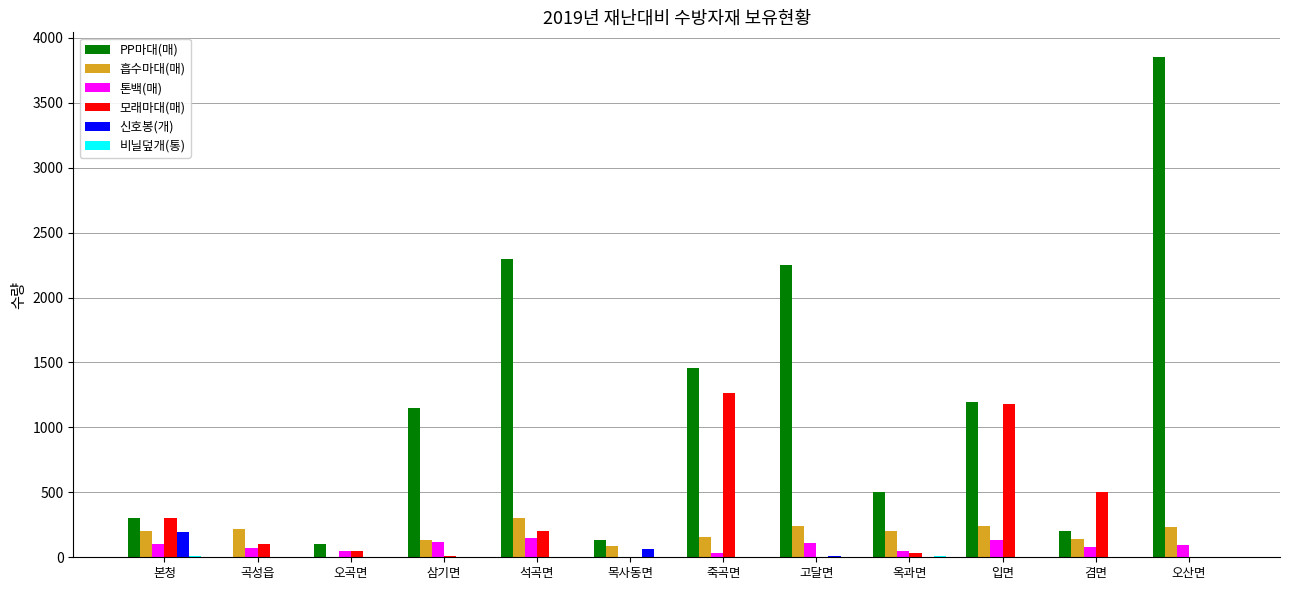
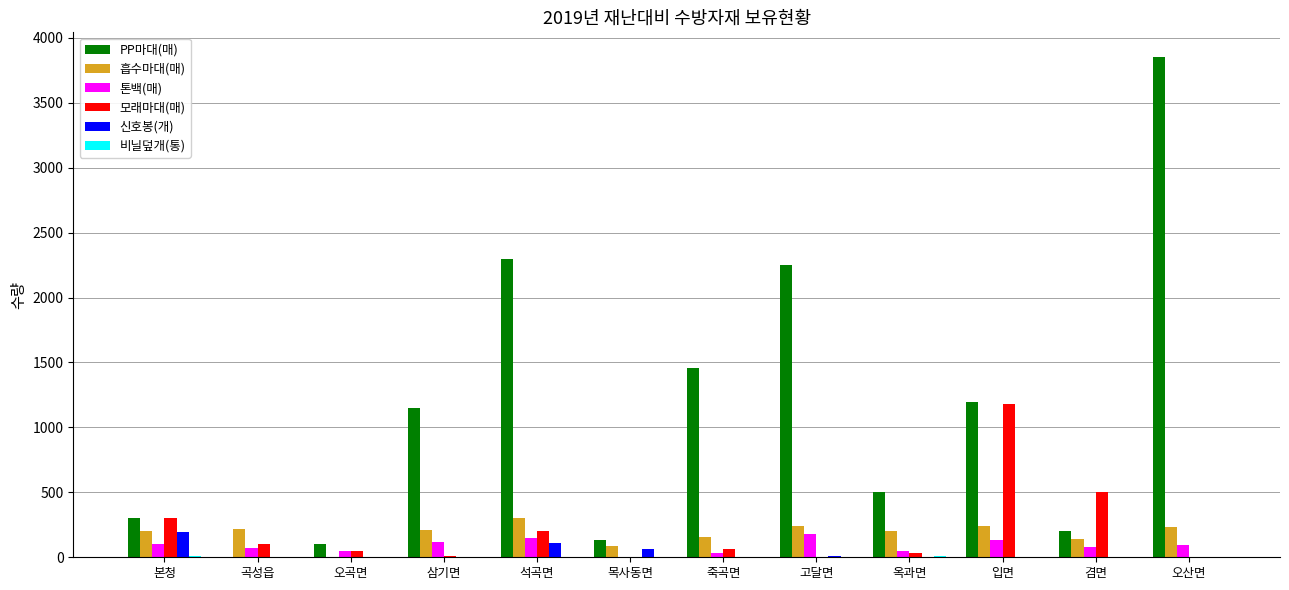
  {
    "PP마대(매)": {
      "본청": 300,
      "곡성읍": 0,
      "오곡면": 100,
      "삼기면": 1150,
      "석곡면": 2300,
      "목사동면": 130,
      "죽곡면": 1460,
      "고달면": 2250,
      "옥과면": 500,
      "입면": 1190,
      "겸면": 200,
      "오산면": 3850
    },
    "흡수마대(매)": {
      "본청": 200,
      "곡성읍": 220,
      "오곡면": 0,
-     "삼기면": 130,
+     "삼기면": 210,
      "석곡면": 300,
      "목사동면": 90,
      "죽곡면": 150,
      "고달면": 240,
      "옥과면": 200,
      "입면": 240,
      "겸면": 140,
      "오산면": 230
    },
    "톤백(매)": {
      "본청": 100,
      "곡성읍": 80,
      "오곡면": 50,
      "삼기면": 120,
      "석곡면": 150,
      "목사동면": 0,
      "죽곡면": 30,
-     "고달면": 110,
+     "고달면": 180,
      "옥과면": 50,
      "입면": 140,
      "겸면": 80,
      "오산면": 100
    },
    "모래마대(매)": {
      "본청": 300,
      "곡성읍": 100,
      "오곡면": 50,
      "석곡면": 200,
-     "죽곡면": 1260,
+     "죽곡면": 60,
      "고달면": 0,
      "옥과면": 30,
      "입면": 1180,
      "겸면": 500,
      "오산면": 0
    },
    "신호봉(개)": {
      "본청": 190,
      "곡성읍": 0,
-     "석곡면": 0,
+     "석곡면": 110,
      "목사동면": 60,
      "옥과면": 0,
      "입면": 0
    },
    "비닐덮개(통)": {
      "곡성읍": 0,
      "석곡면": 0,
      "입면": 0
    }
  }
